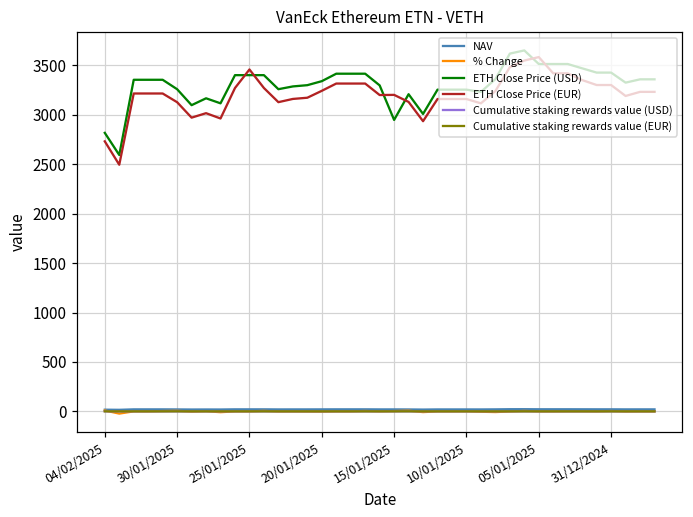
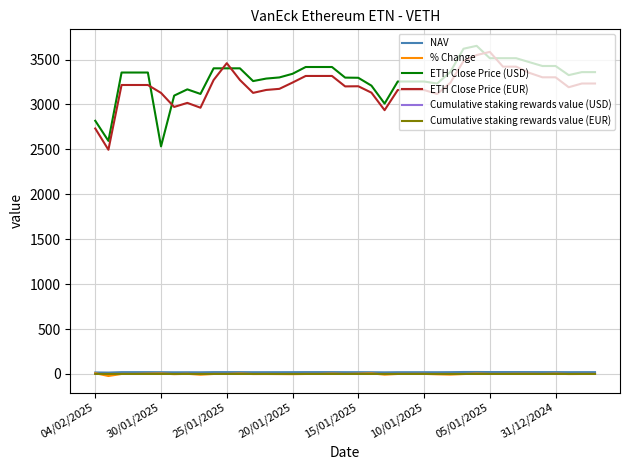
  {
    "ETH Close Price (USD)": {
      "04/02/2025": 2800,
-     "30/01/2025": 3300,
+     "30/01/2025": 2500,
      "25/01/2025": 3400,
      "20/01/2025": 3300,
-     "15/01/2025": 2900
+     "15/01/2025": 3300
    },
    "ETH Close Price (EUR)": {
      "04/02/2025": 2700,
      "30/01/2025": 3100,
      "25/01/2025": 3500,
      "20/01/2025": 3200,
      "15/01/2025": 3200
    }
  }
